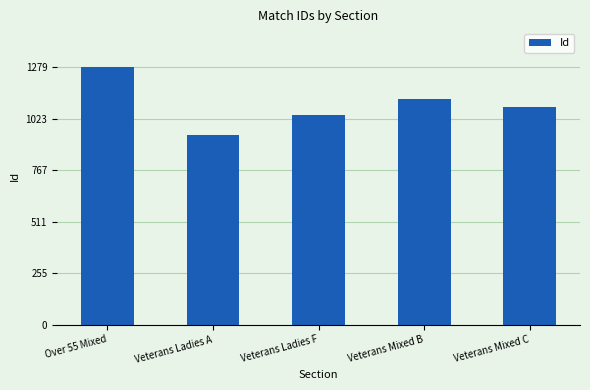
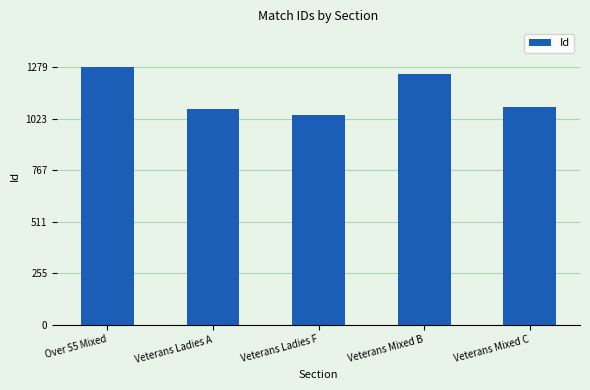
  {
    "Over 55 Mixed": 1280,
-   "Veterans Ladies A": 940,
+   "Veterans Ladies A": 1070,
    "Veterans Ladies F": 1040,
-   "Veterans Mixed B": 1120,
+   "Veterans Mixed B": 1240,
    "Veterans Mixed C": 1080
  }
